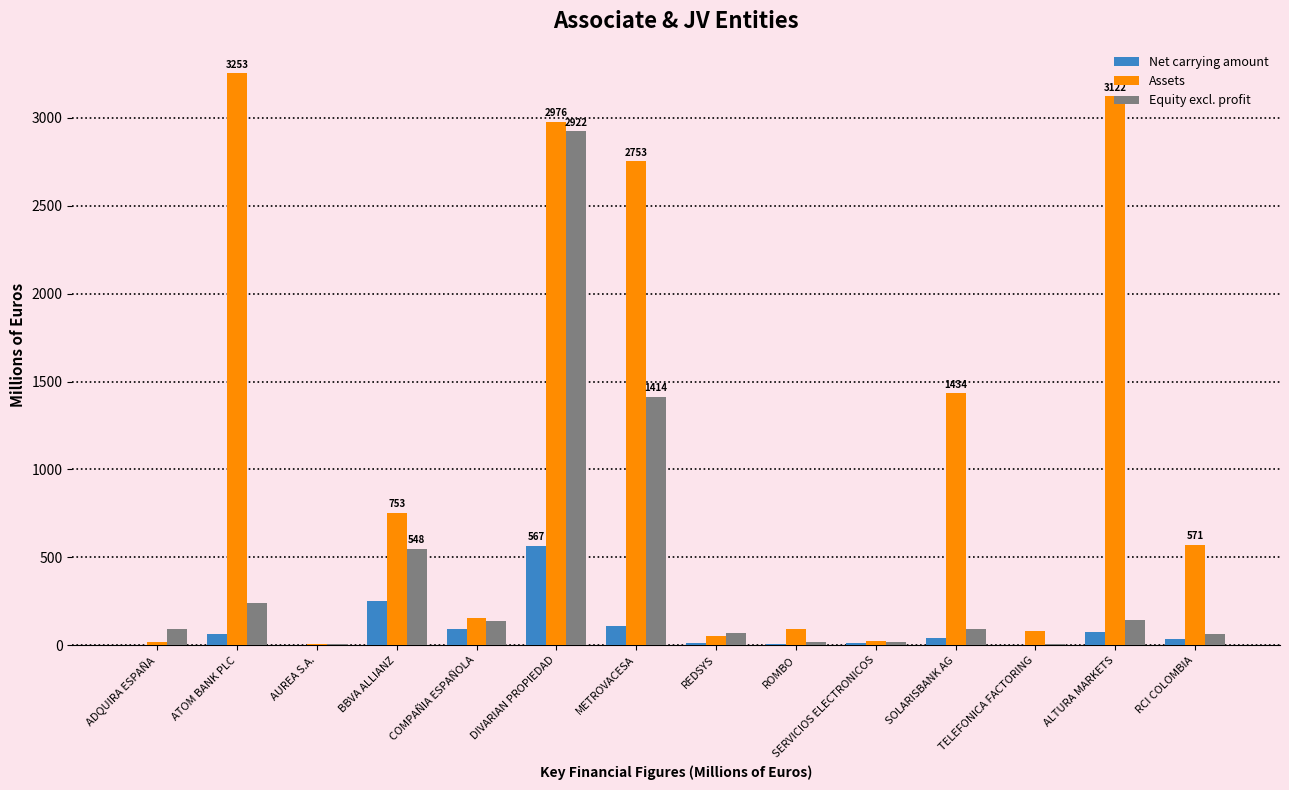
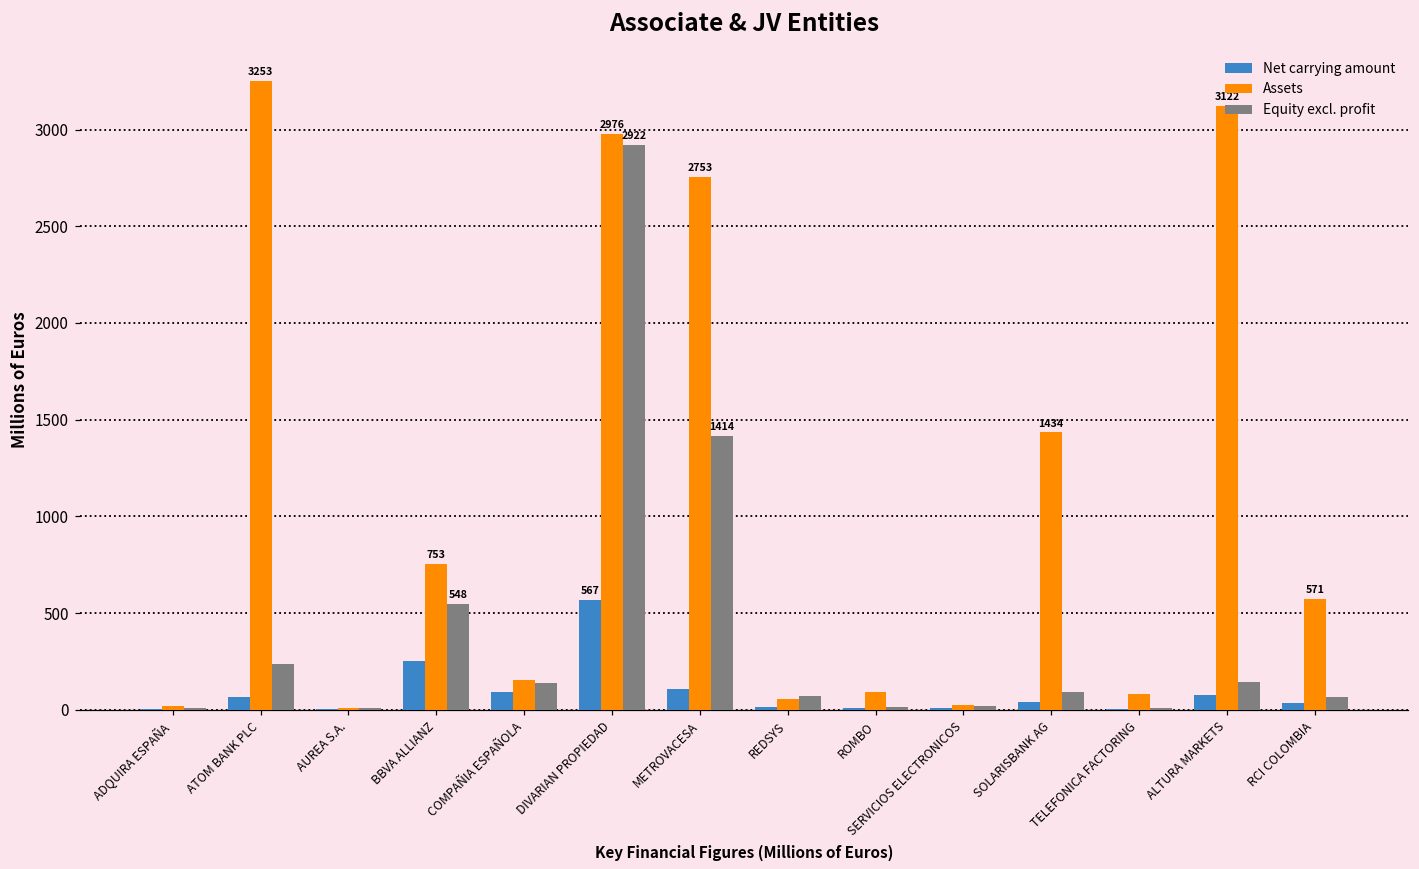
  {
    "Net carrying amount": {
      "DIVARIAN PROPIEDAD": 567
    },
    "Assets": {
      "ATOM BANK PLC": 3253,
      "BBVA ALLIANZ": 753,
      "DIVARIAN PROPIEDAD": 2976,
      "METROVACESA": 2753,
      "SOLARISBANK AG": 1434,
      "ALTURA MARKETS": 3122,
      "RCI COLOMBIA": 571
    },
    "Equity excl. profit": {
-     "ADQUIRA ESPAÑA": 90,
+     "ADQUIRA ESPAÑA": 10,
      "ATOM BANK PLC": 240,
      "COMPAÑIA ESPAÑOLA": 140,
      "REDSYS": 70,
      "ROMBO": 20,
      "SERVICIOS ELECTRONICOS": 20,
      "SOLARISBANK AG": 90,
      "ALTURA MARKETS": 140,
      "RCI COLOMBIA": 70
    }
  }
